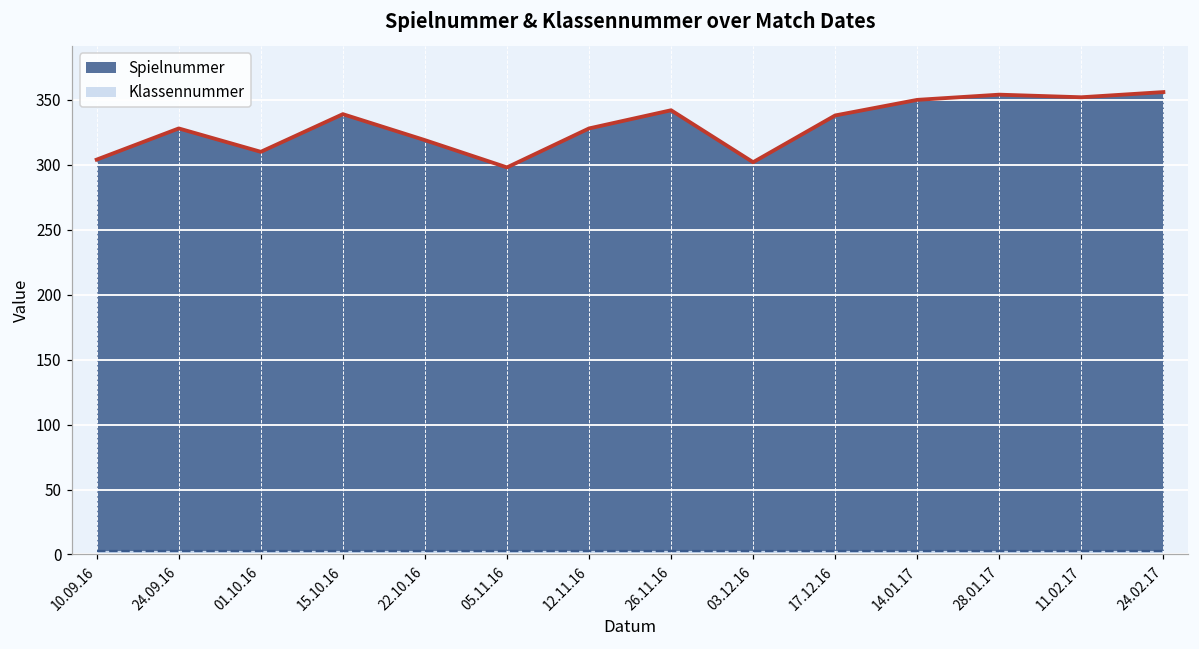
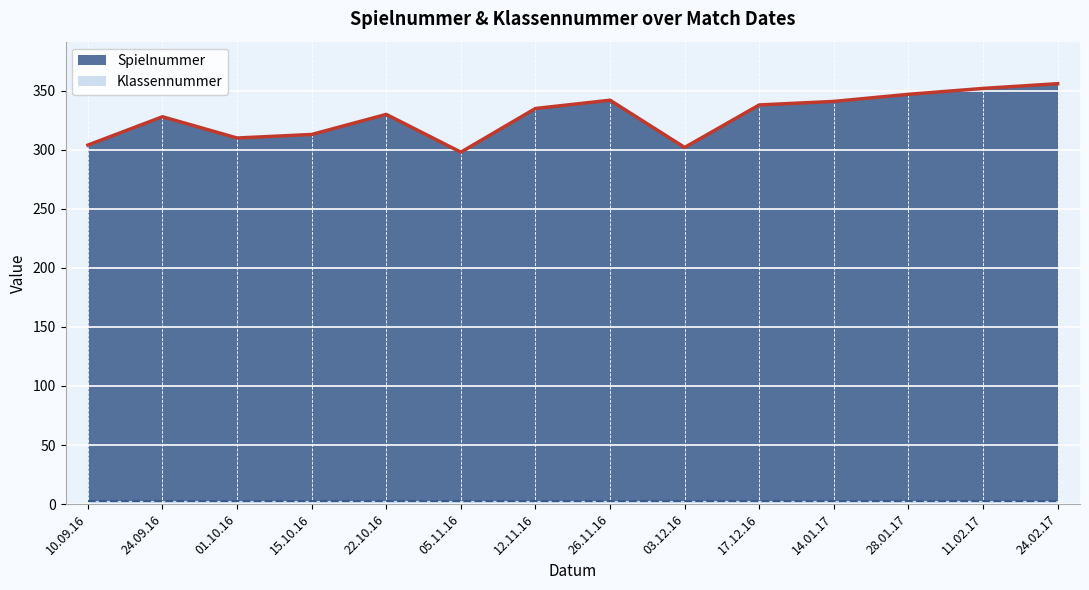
  {
    "Spielnummer": {
      "10.09.16": 304,
      "24.09.16": 328,
      "01.10.16": 310,
-     "15.10.16": 339,
-     "22.10.16": 319,
+     "15.10.16": 313,
+     "22.10.16": 330,
      "05.11.16": 298,
-     "12.11.16": 328,
+     "12.11.16": 335,
      "26.11.16": 342,
      "03.12.16": 302,
      "17.12.16": 338,
-     "14.01.17": 350,
-     "28.01.17": 354,
+     "14.01.17": 341,
+     "28.01.17": 347,
      "11.02.17": 352,
      "24.02.17": 356
    },
    "Klassennummer": {
      "10.09.16": 3,
      "24.09.16": 3,
      "01.10.16": 3,
      "15.10.16": 3,
      "22.10.16": 3,
      "05.11.16": 3,
      "12.11.16": 3,
      "26.11.16": 3,
      "03.12.16": 3,
      "17.12.16": 3,
      "14.01.17": 3,
      "28.01.17": 3,
      "11.02.17": 3,
      "24.02.17": 3
    }
  }
